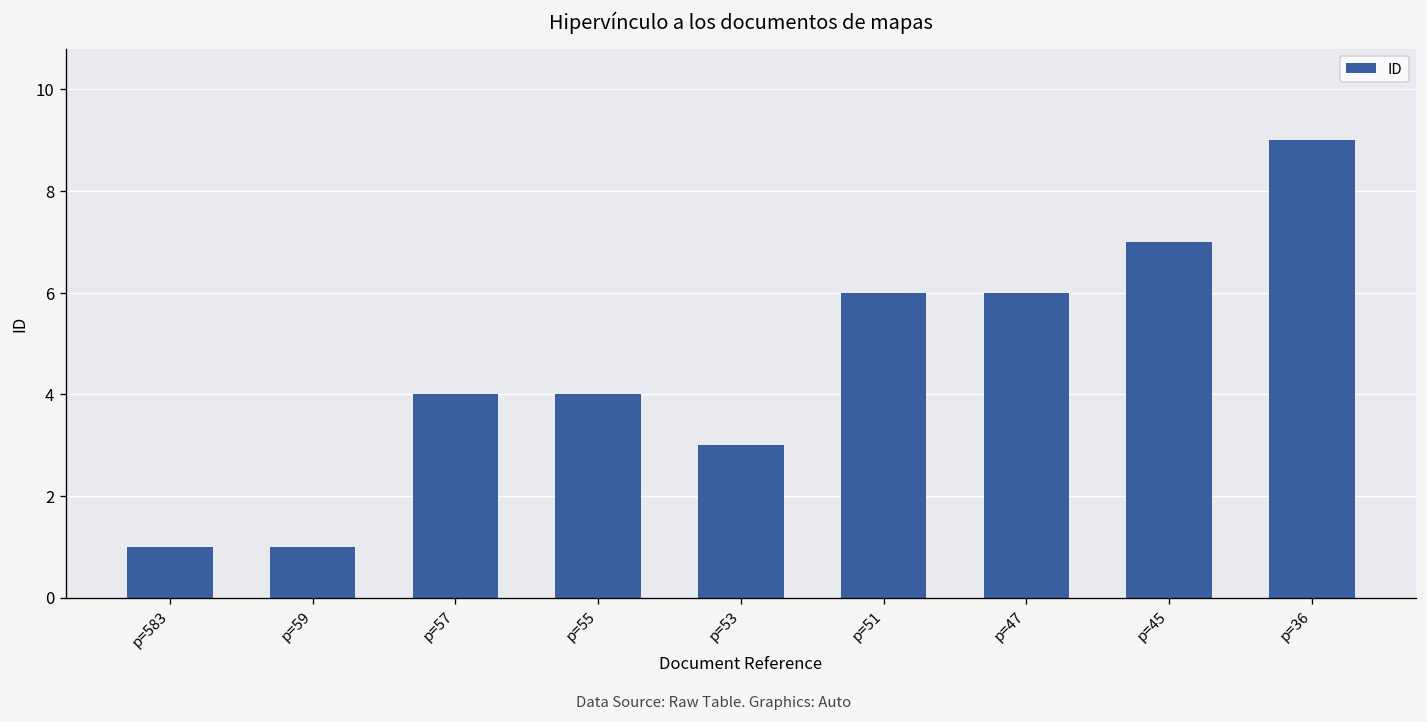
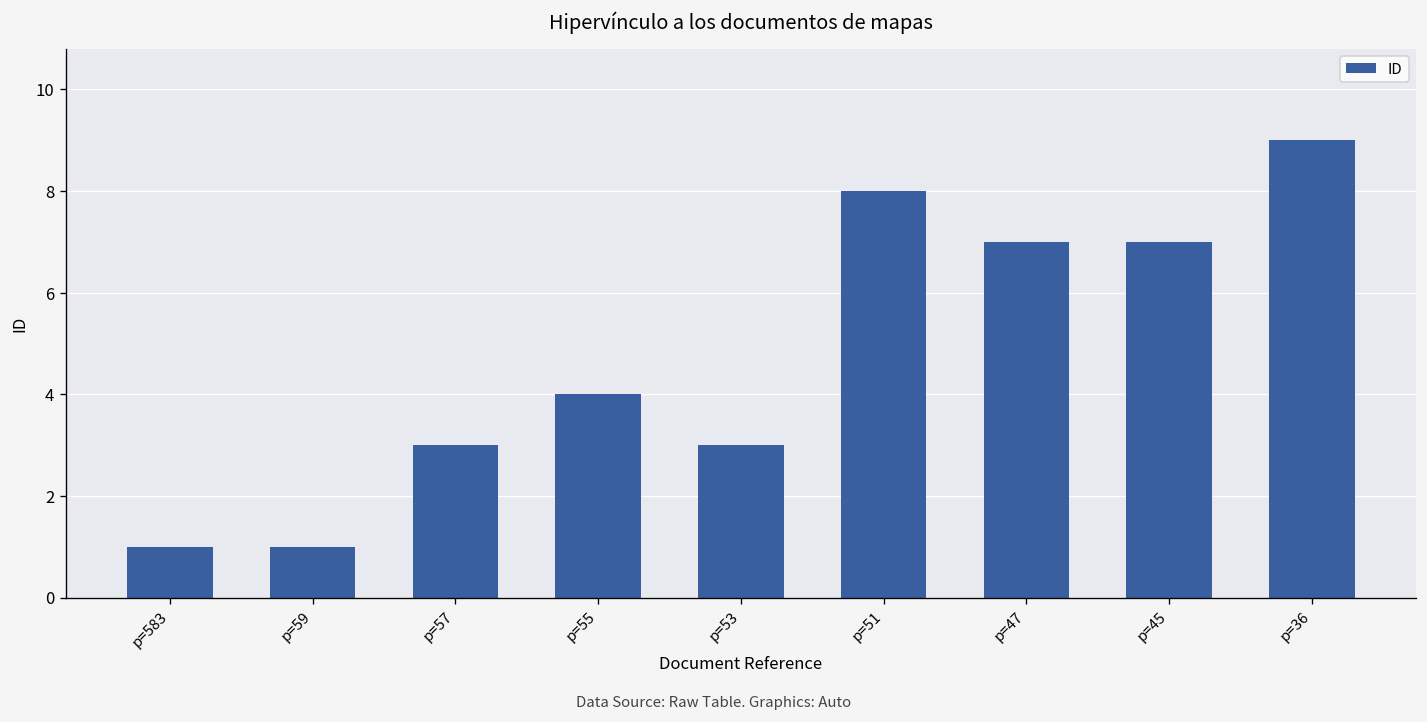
  {
    "p=583": 1,
    "p=59": 1,
-   "p=57": 4,
+   "p=57": 3,
    "p=55": 4,
    "p=53": 3,
-   "p=51": 6,
-   "p=47": 6,
+   "p=51": 8,
+   "p=47": 7,
    "p=45": 7,
    "p=36": 9
  }
